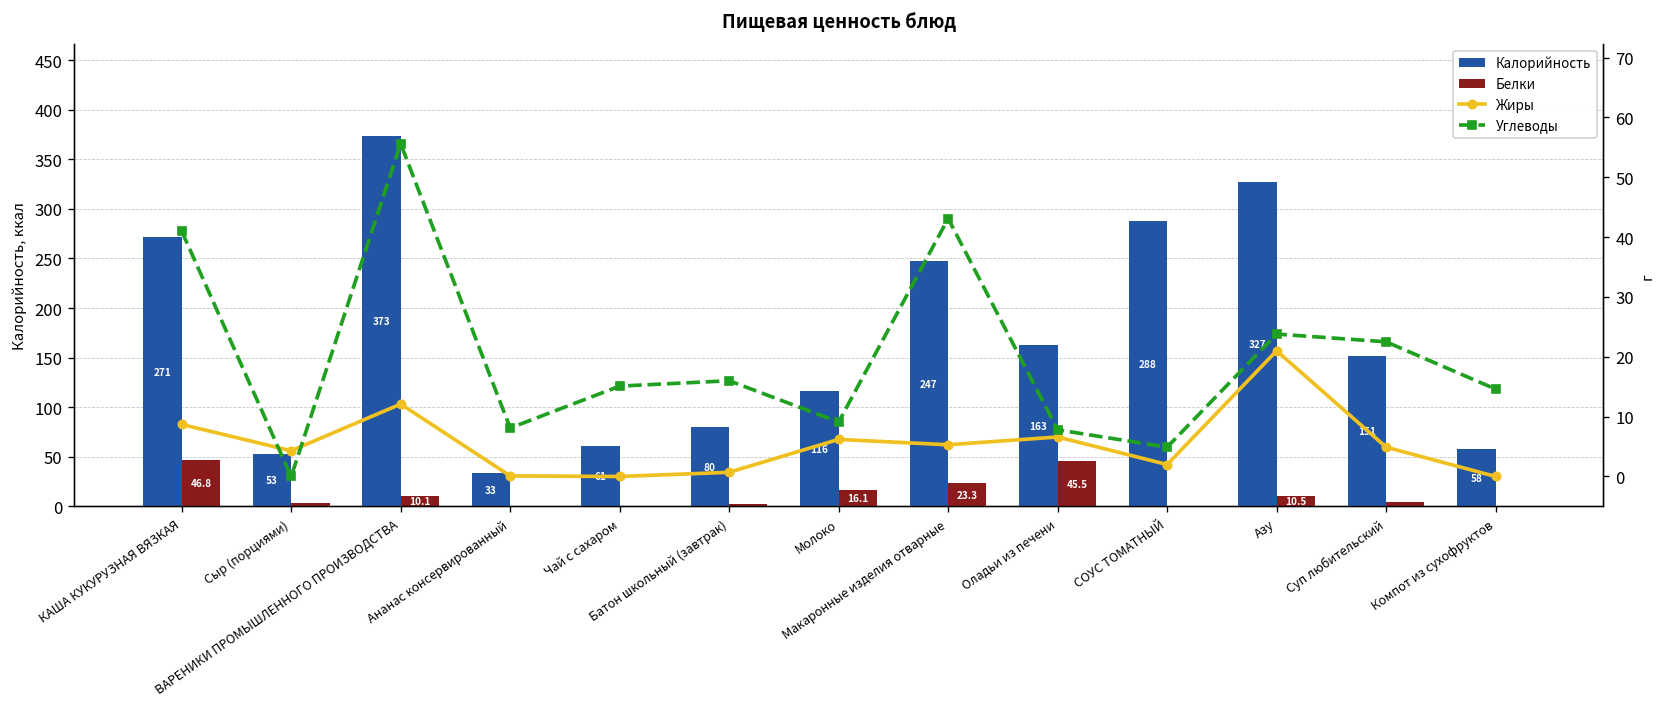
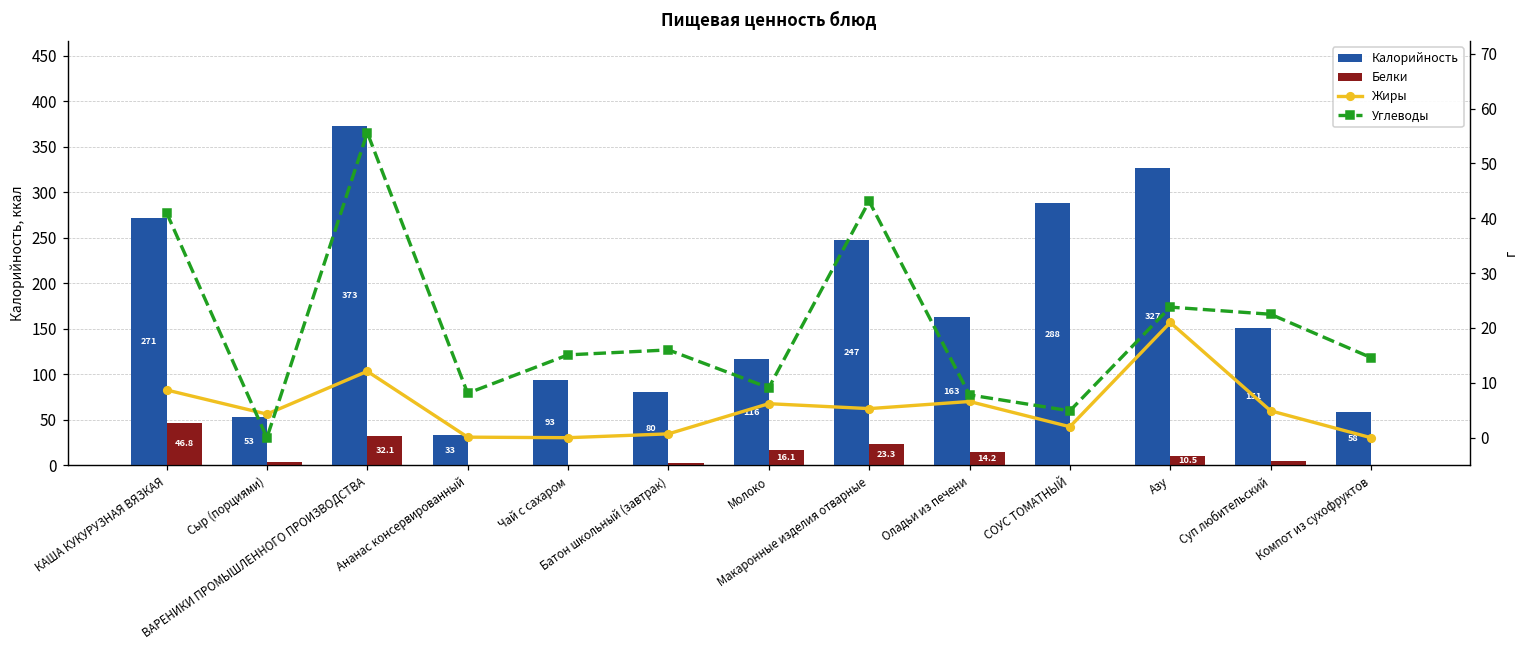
  {
    "Калорийность": {
      "КАША КУКУРУЗНАЯ ВЯЗКАЯ": 271,
      "Сыр (порциями)": 53,
      "ВАРЕНИКИ ПРОМЫШЛЕННОГО ПРОИЗВОДСТВА": 373,
      "Ананас консервированный": 33,
-     "Чай с сахаром": 61,
+     "Чай с сахаром": 93,
      "Батон школьный (завтрак)": 80,
      "Молоко": 116,
      "Макаронные изделия отварные": 247,
      "Оладьи из печени": 163,
      "СОУС ТОМАТНЫЙ": 288,
      "Азу": 327,
      "Суп любительский": 151,
      "Компот из сухофруктов": 58
    },
    "Белки": {
      "КАША КУКУРУЗНАЯ ВЯЗКАЯ": 46.8,
-     "ВАРЕНИКИ ПРОМЫШЛЕННОГО ПРОИЗВОДСТВА": 10.1,
+     "ВАРЕНИКИ ПРОМЫШЛЕННОГО ПРОИЗВОДСТВА": 32.1,
      "Молоко": 16.1,
      "Макаронные изделия отварные": 23.3,
-     "Оладьи из печени": 45.5,
+     "Оладьи из печени": 14.2,
      "Азу": 10.5
    }
  }
